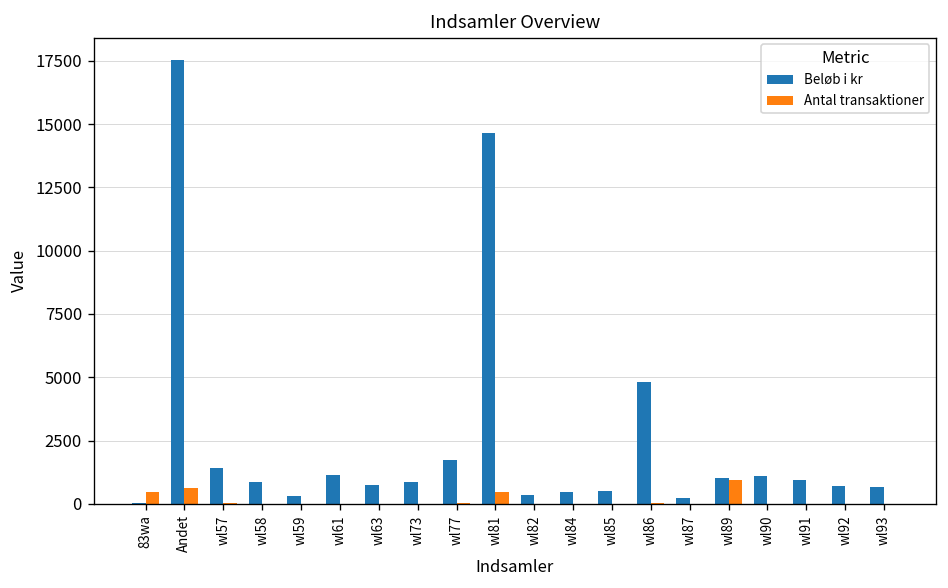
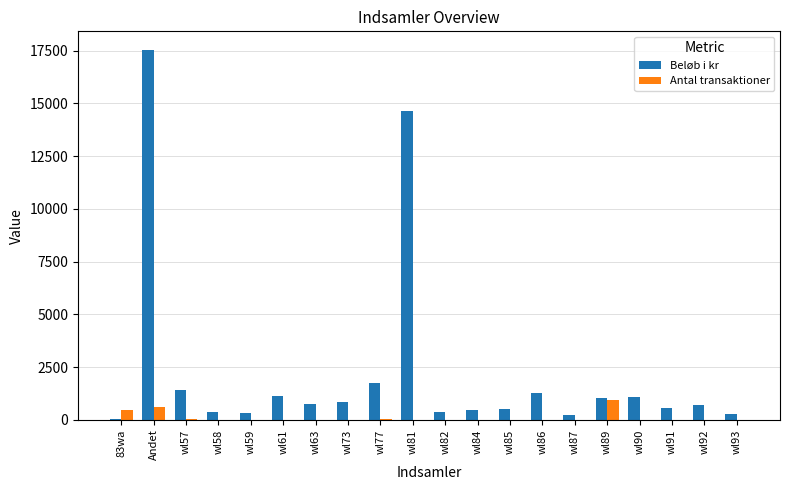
  {
    "Beløb i kr": {
      "Andet": 17500,
      "wl57": 1400,
-     "wl58": 900,
+     "wl58": 400,
      "wl59": 300,
      "wl61": 1200,
      "wl63": 800,
      "wl73": 900,
      "wl77": 1700,
      "wl81": 14700,
      "wl82": 400,
      "wl84": 500,
      "wl85": 500,
-     "wl86": 4800,
+     "wl86": 1300,
      "wl87": 200,
      "wl89": 1000,
      "wl90": 1100,
-     "wl91": 900,
+     "wl91": 600,
      "wl92": 700,
-     "wl93": 700
+     "wl93": 300
    },
    "Antal transaktioner": {
      "83wa": 500,
      "Andet": 600,
-     "wl81": 500,
+     "wl81": 0,
      "wl89": 900
    }
  }
